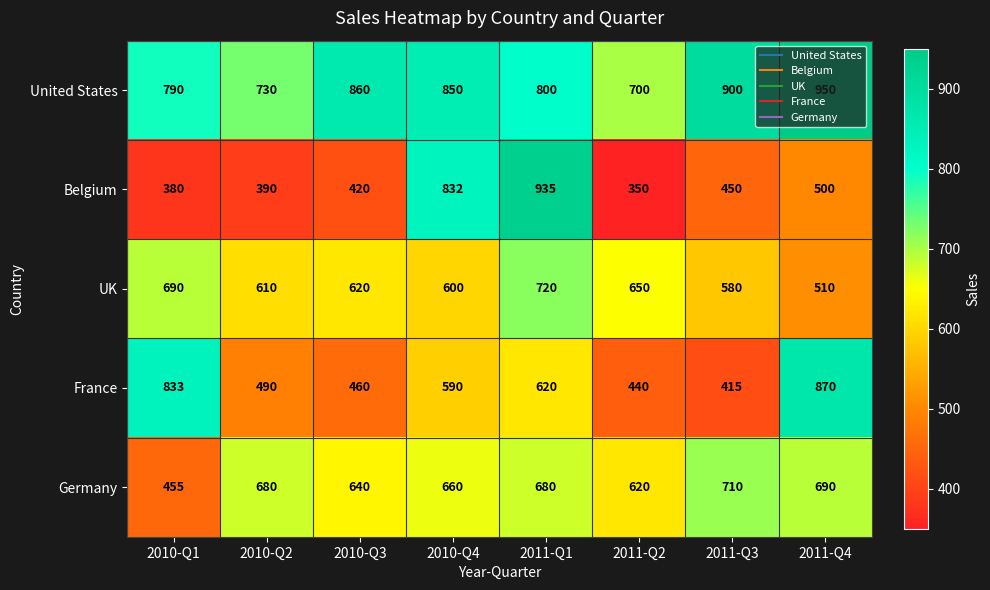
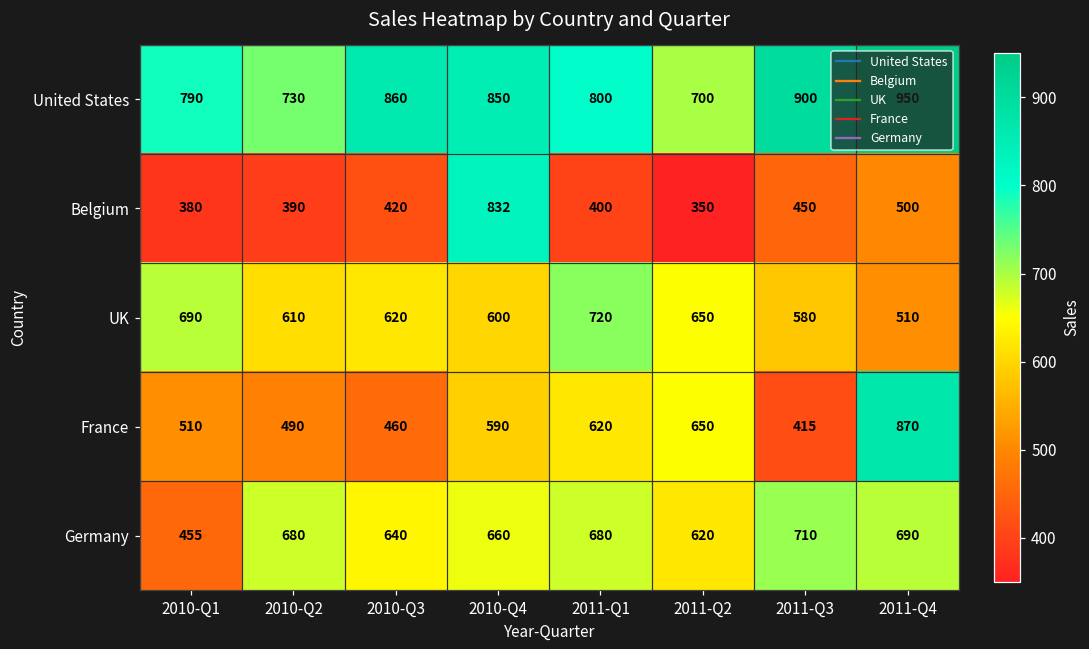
  {
    "United States": {
      "2010-Q1": 790,
      "2010-Q2": 730,
      "2010-Q3": 860,
      "2010-Q4": 850,
      "2011-Q1": 800,
      "2011-Q2": 700,
      "2011-Q3": 900
    },
    "Belgium": {
      "2010-Q1": 380,
      "2010-Q2": 390,
      "2010-Q3": 420,
      "2010-Q4": 832,
-     "2011-Q1": 935,
+     "2011-Q1": 400,
      "2011-Q2": 350,
      "2011-Q3": 450,
      "2011-Q4": 500
    },
    "UK": {
      "2010-Q1": 690,
      "2010-Q2": 610,
      "2010-Q3": 620,
      "2010-Q4": 600,
      "2011-Q1": 720,
      "2011-Q2": 650,
      "2011-Q3": 580,
      "2011-Q4": 510
    },
    "France": {
-     "2010-Q1": 833,
+     "2010-Q1": 510,
      "2010-Q2": 490,
      "2010-Q3": 460,
      "2010-Q4": 590,
      "2011-Q1": 620,
-     "2011-Q2": 440,
+     "2011-Q2": 650,
      "2011-Q3": 415,
      "2011-Q4": 870
    },
    "Germany": {
      "2010-Q1": 455,
      "2010-Q2": 680,
      "2010-Q3": 640,
      "2010-Q4": 660,
      "2011-Q1": 680,
      "2011-Q2": 620,
      "2011-Q3": 710,
      "2011-Q4": 690
    }
  }
